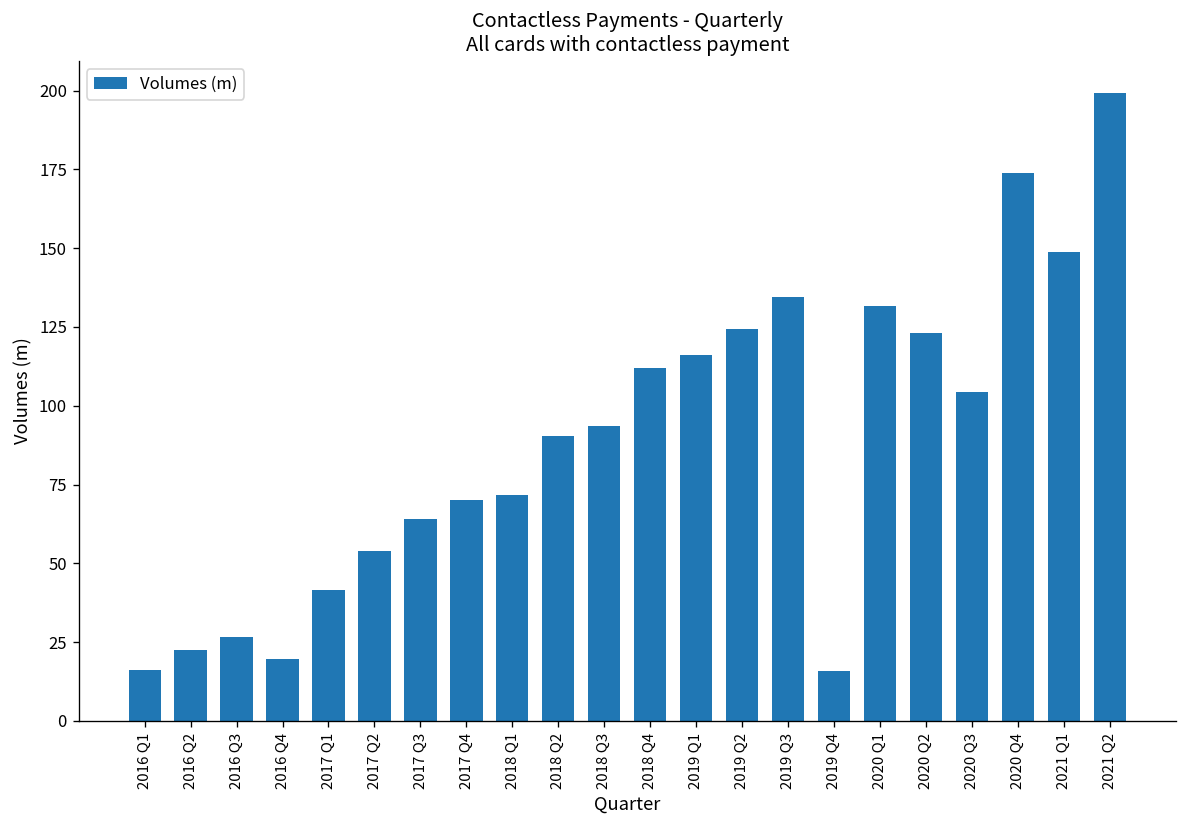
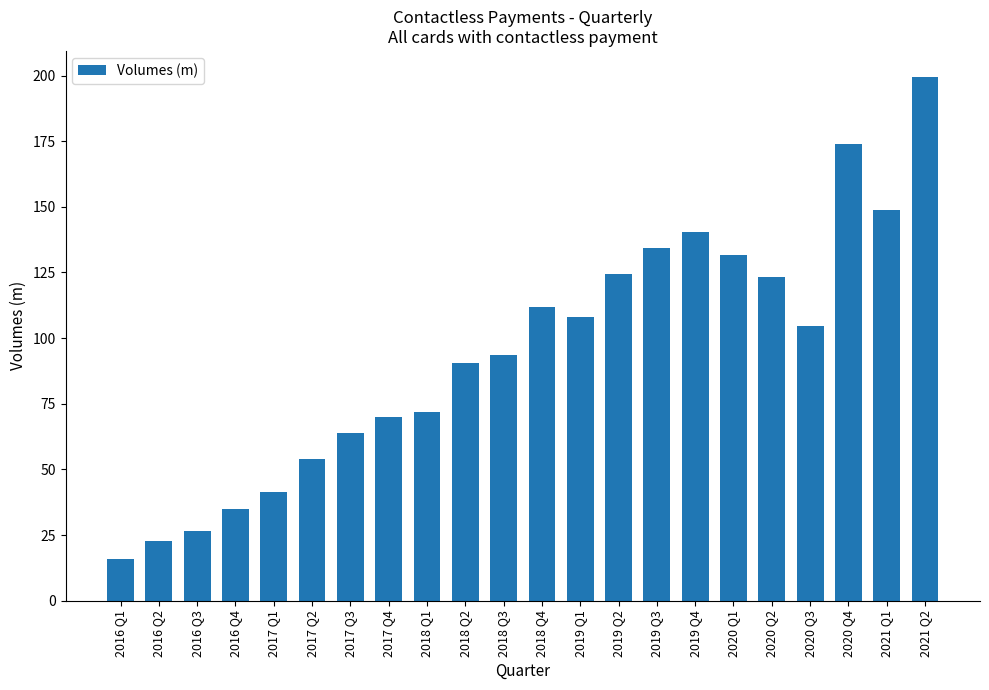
  {
    "2016 Q1": 16,
    "2016 Q2": 23,
    "2016 Q3": 27,
-   "2016 Q4": 20,
+   "2016 Q4": 35,
    "2017 Q1": 41,
    "2017 Q2": 54,
    "2017 Q3": 64,
    "2017 Q4": 70,
    "2018 Q1": 72,
    "2018 Q2": 90,
    "2018 Q3": 94,
    "2018 Q4": 112,
-   "2019 Q1": 116,
+   "2019 Q1": 108,
    "2019 Q2": 124,
    "2019 Q3": 135,
-   "2019 Q4": 16,
+   "2019 Q4": 141,
    "2020 Q1": 132,
    "2020 Q2": 123,
    "2020 Q3": 105,
    "2020 Q4": 174,
    "2021 Q1": 149,
    "2021 Q2": 199
  }
